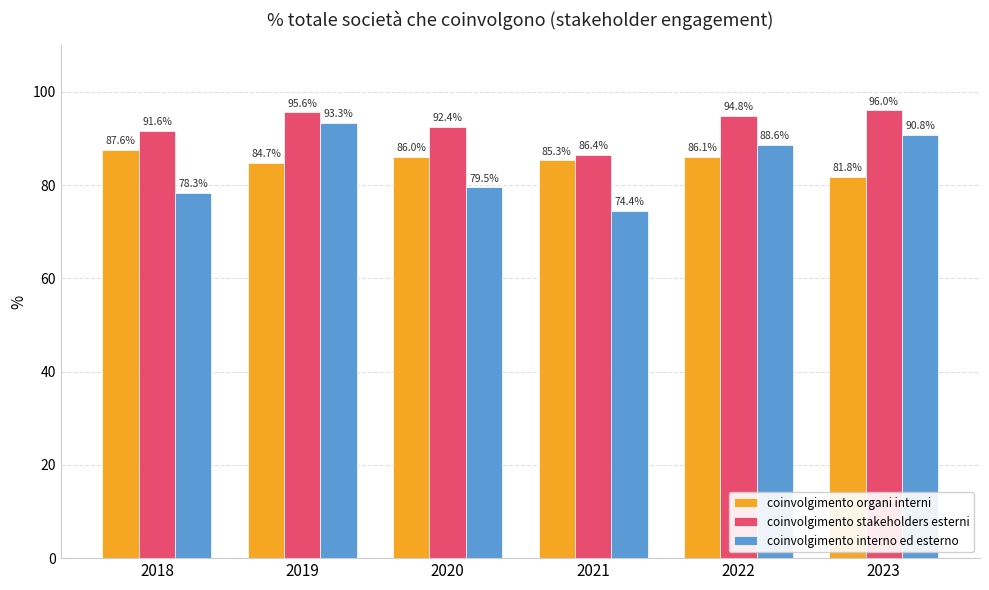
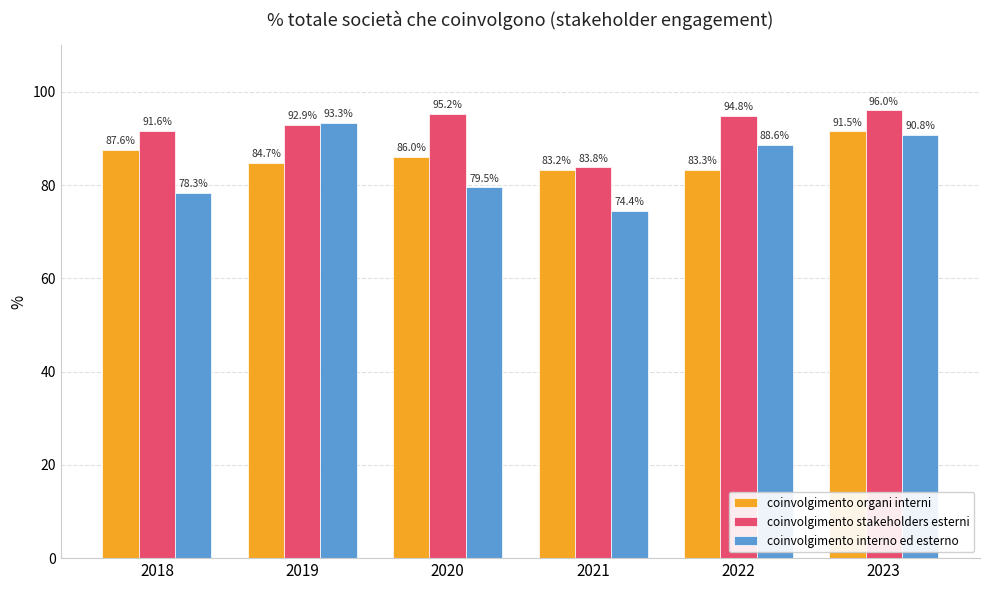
  {
    "coinvolgimento organi interni": {
      "2018": "87.6%",
      "2019": "84.7%",
      "2020": "86.0%",
-     "2021": "85.3%",
-     "2022": "86.1%",
-     "2023": "81.8%"
+     "2021": "83.2%",
+     "2022": "83.3%",
+     "2023": "91.5%"
    },
    "coinvolgimento stakeholders esterni": {
      "2018": "91.6%",
-     "2019": "95.6%",
-     "2020": "92.4%",
-     "2021": "86.4%",
+     "2019": "92.9%",
+     "2020": "95.2%",
+     "2021": "83.8%",
      "2022": "94.8%",
      "2023": "96.0%"
    },
    "coinvolgimento interno ed esterno": {
      "2018": "78.3%",
      "2019": "93.3%",
      "2020": "79.5%",
      "2021": "74.4%",
      "2022": "88.6%",
      "2023": "90.8%"
    }
  }
